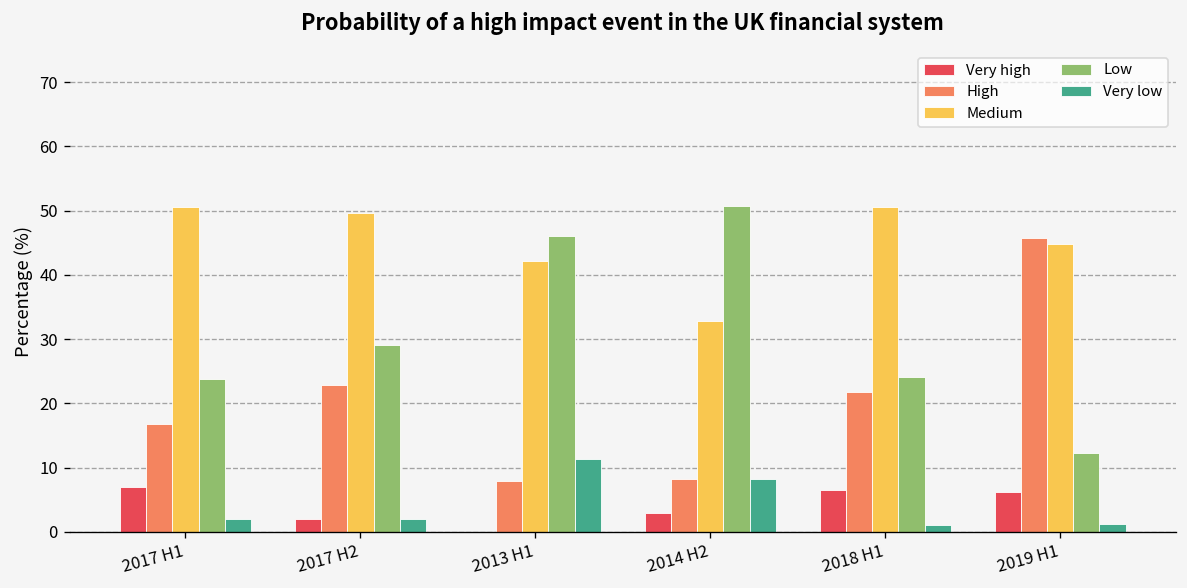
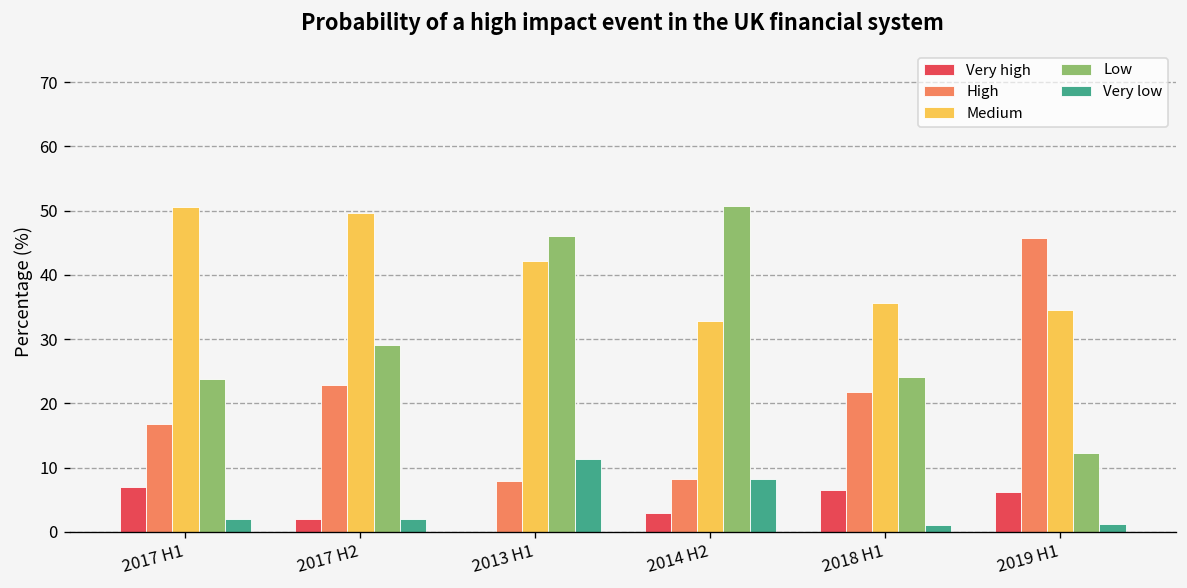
  {
    "Very high": {
      "2017 H1": 7,
      "2017 H2": 2,
      "2013 H1": 0,
      "2014 H2": 3,
      "2018 H1": 7,
      "2019 H1": 6
    },
    "High": {
      "2017 H1": 17,
      "2017 H2": 23,
      "2013 H1": 8,
      "2014 H2": 8,
      "2018 H1": 22,
      "2019 H1": 46
    },
    "Medium": {
      "2017 H1": 50,
      "2017 H2": 50,
      "2013 H1": 42,
      "2014 H2": 33,
-     "2018 H1": 51,
-     "2019 H1": 45
+     "2018 H1": 36,
+     "2019 H1": 35
    },
    "Low": {
      "2017 H1": 24,
      "2017 H2": 29,
      "2013 H1": 46,
      "2014 H2": 51,
      "2018 H1": 24,
      "2019 H1": 12
    },
    "Very low": {
      "2017 H1": 2,
      "2017 H2": 2,
      "2013 H1": 11,
      "2014 H2": 8,
      "2018 H1": 1,
      "2019 H1": 1
    }
  }
